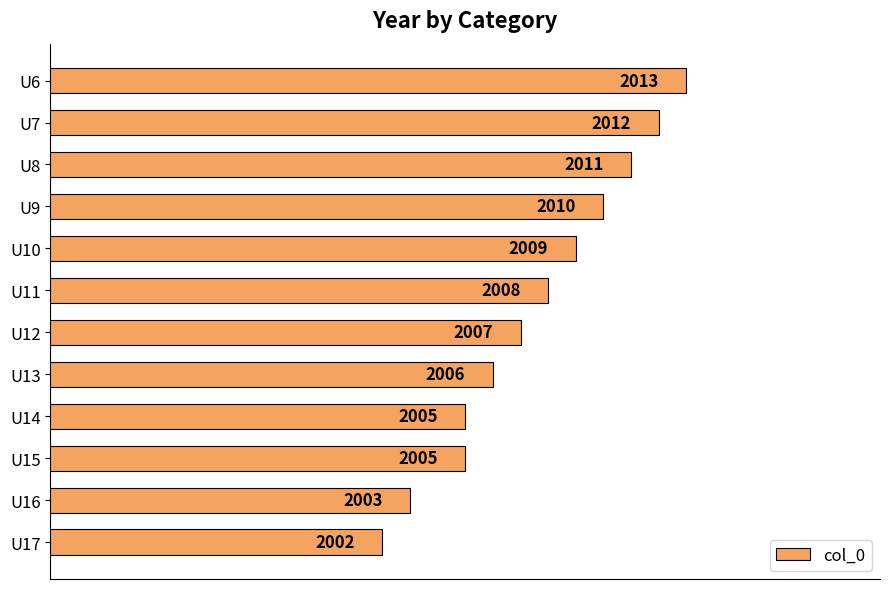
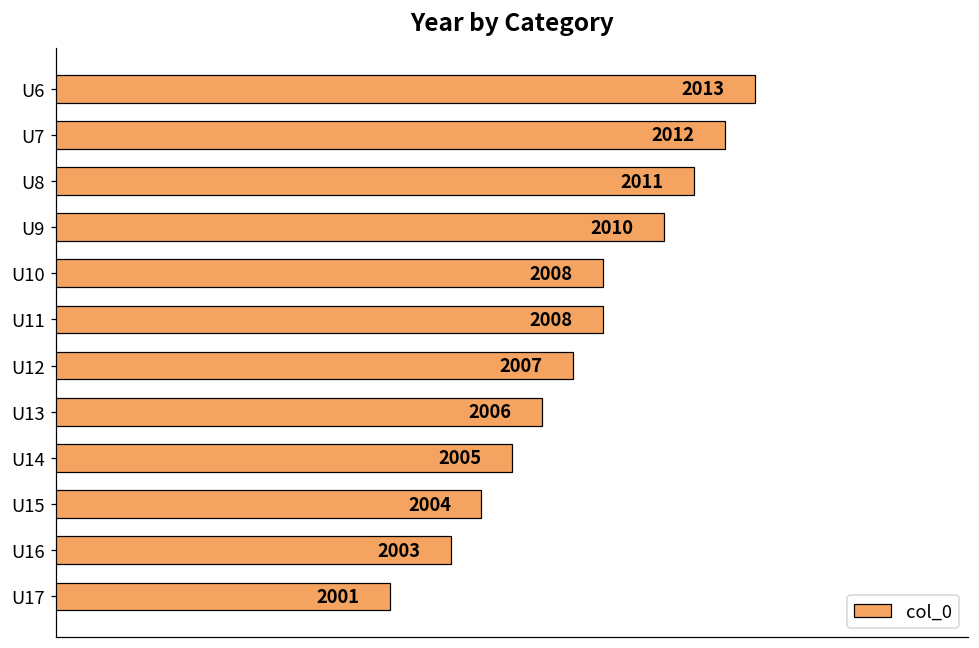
  {
    "U6": 2013,
    "U7": 2012,
    "U8": 2011,
    "U9": 2010,
-   "U10": 2009,
+   "U10": 2008,
    "U11": 2008,
    "U12": 2007,
    "U13": 2006,
    "U14": 2005,
-   "U15": 2005,
+   "U15": 2004,
    "U16": 2003,
-   "U17": 2002
+   "U17": 2001
  }
